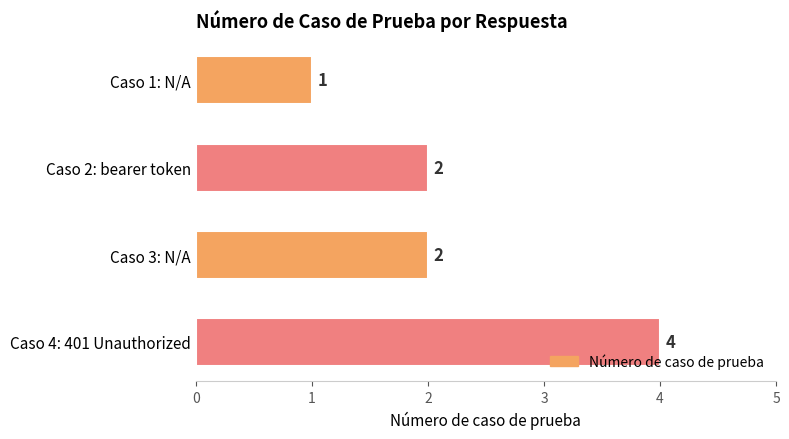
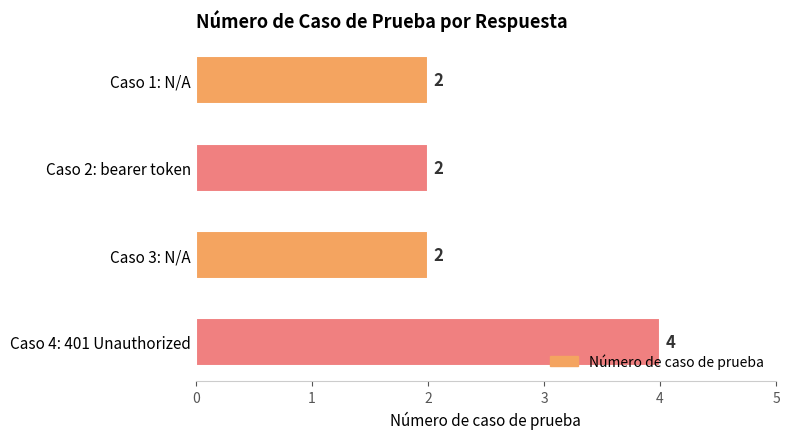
  {
-   "Caso 1: N/A": 1,
+   "Caso 1: N/A": 2,
    "Caso 2: bearer token": 2,
    "Caso 3: N/A": 2,
    "Caso 4: 401 Unauthorized": 4
  }
